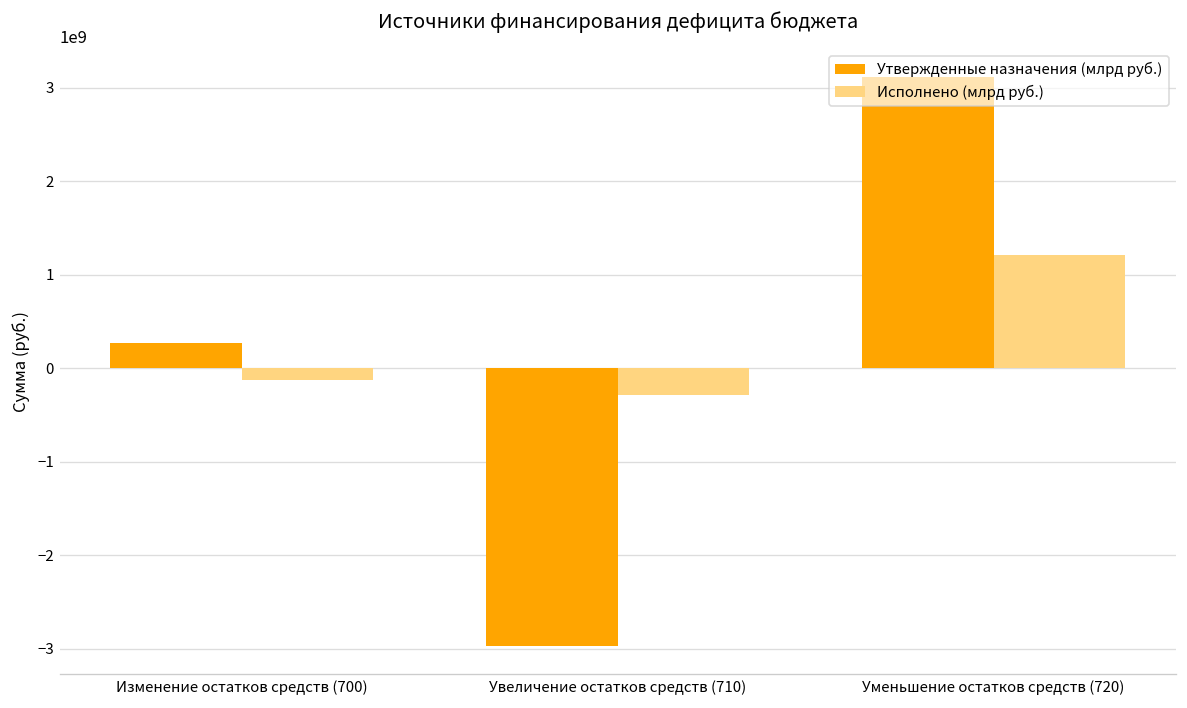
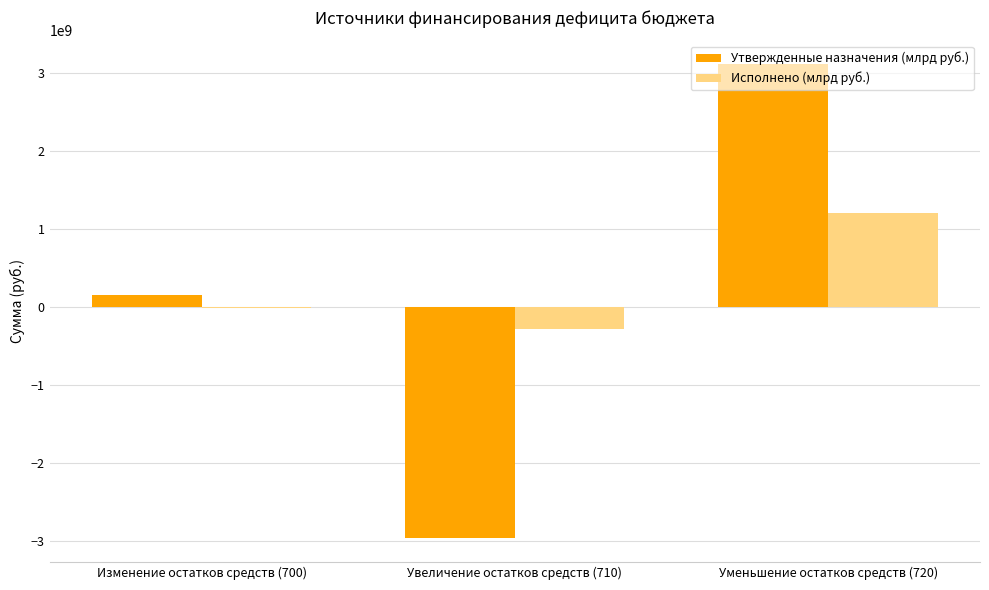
  {
    "Утвержденные назначения (млрд руб.)": {
-     "Изменение остатков средств (700)": 300000000,
+     "Изменение остатков средств (700)": 100000000,
      "Увеличение остатков средств (710)": -3000000000
    },
    "Исполнено (млрд руб.)": {
-     "Изменение остатков средств (700)": -100000000,
+     "Изменение остатков средств (700)": 0,
      "Увеличение остатков средств (710)": -300000000,
      "Уменьшение остатков средств (720)": 1200000000
    }
  }
